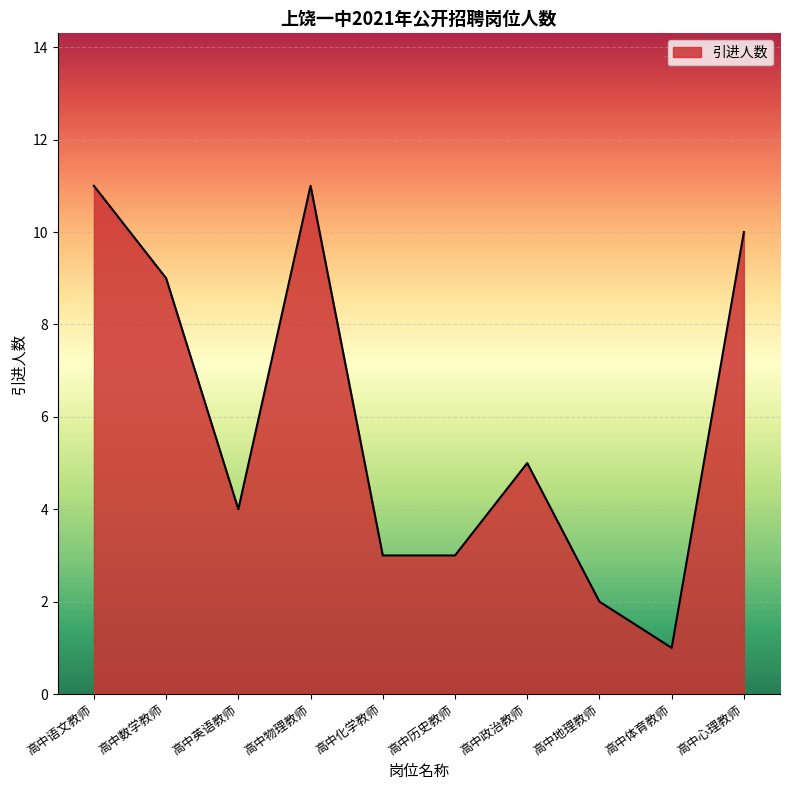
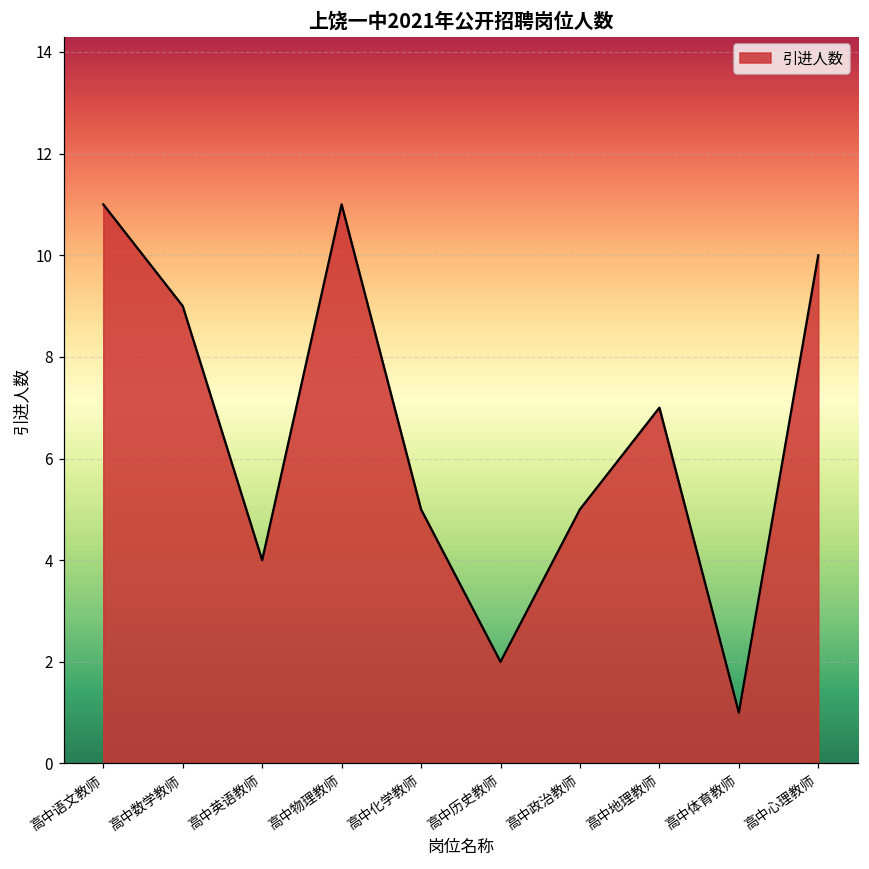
  {
    "高中语文教师": 11,
    "高中数学教师": 9,
    "高中英语教师": 4,
    "高中物理教师": 11,
-   "高中化学教师": 3,
-   "高中历史教师": 3,
+   "高中化学教师": 5,
+   "高中历史教师": 2,
    "高中政治教师": 5,
-   "高中地理教师": 2,
+   "高中地理教师": 7,
    "高中体育教师": 1,
    "高中心理教师": 10
  }
